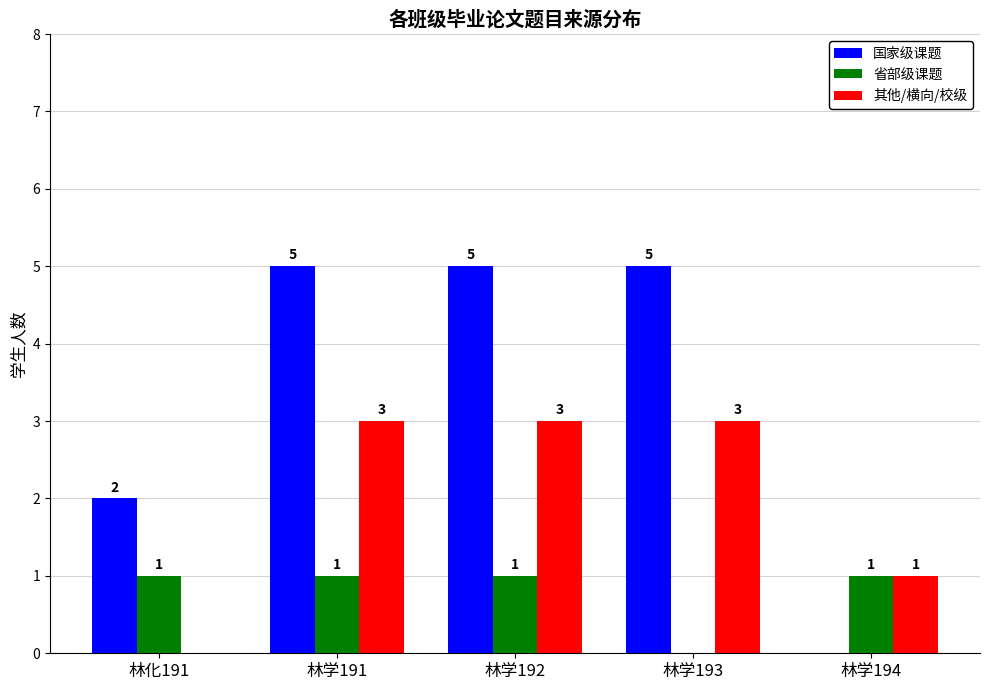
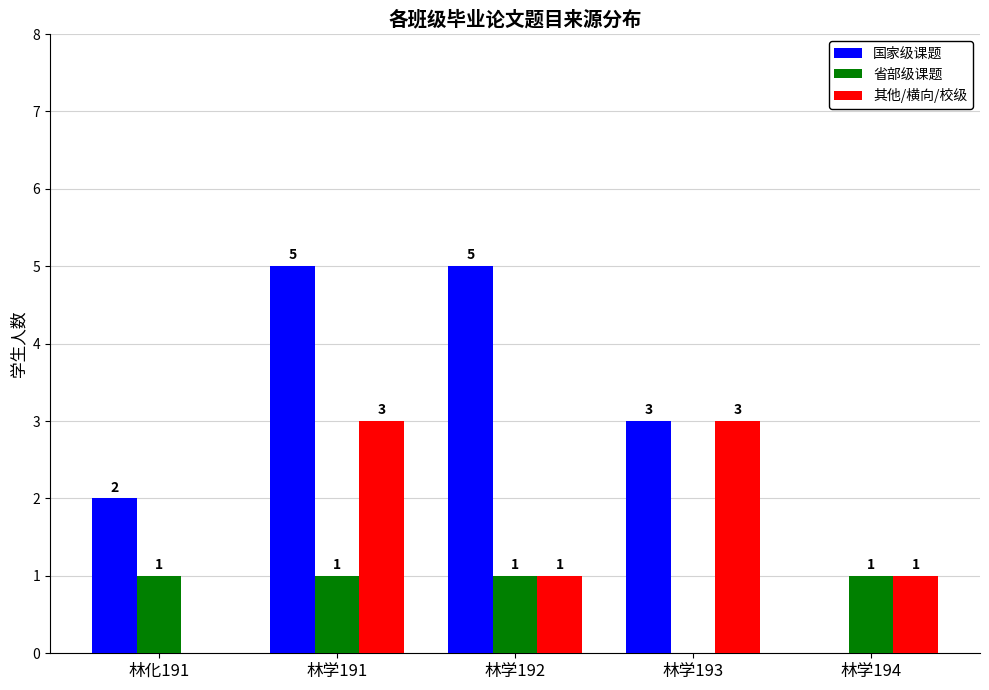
  {
    "国家级课题": {
      "林化191": 2,
      "林学191": 5,
      "林学192": 5,
-     "林学193": 5
+     "林学193": 3
    },
    "省部级课题": {
      "林化191": 1,
      "林学191": 1,
      "林学192": 1,
      "林学194": 1
    },
    "其他/横向/校级": {
      "林学191": 3,
-     "林学192": 3,
+     "林学192": 1,
      "林学193": 3,
      "林学194": 1
    }
  }
